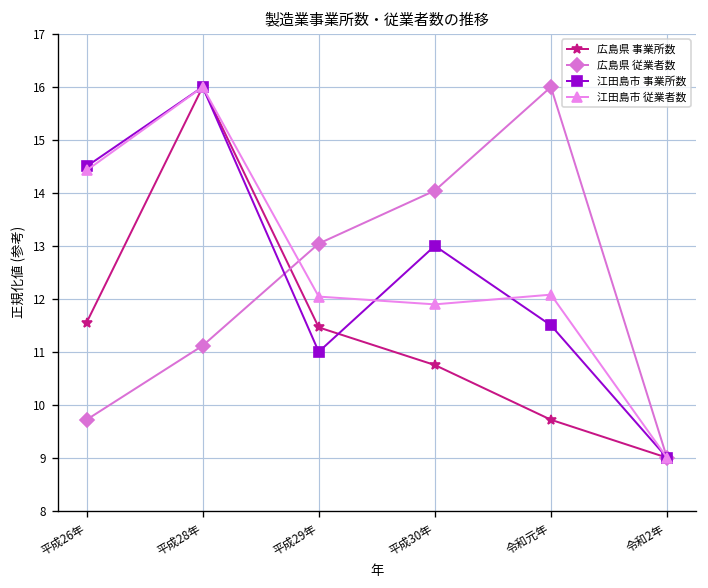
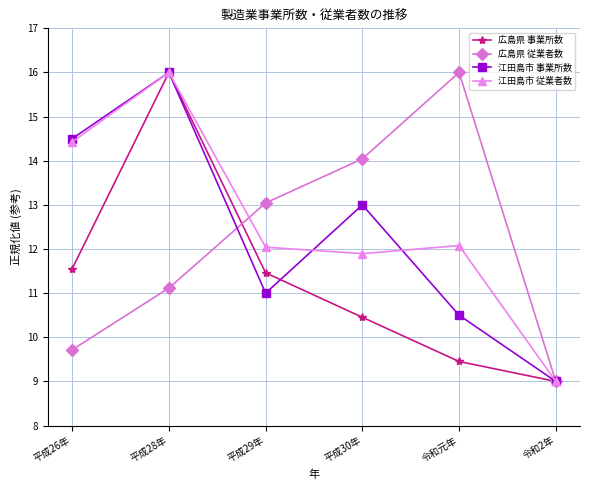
  {
    "広島県 事業所数": {
      "平成26年": 11.6,
      "平成29年": 11.5,
-     "平成30年": 10.8,
-     "令和元年": 9.7
+     "平成30年": 10.5,
+     "令和元年": 9.5
    },
    "江田島市 事業所数": {
      "平成26年": 14.5,
      "平成29年": 11.0,
      "平成30年": 13.0,
-     "令和元年": 11.5
+     "令和元年": 10.5
    }
  }
